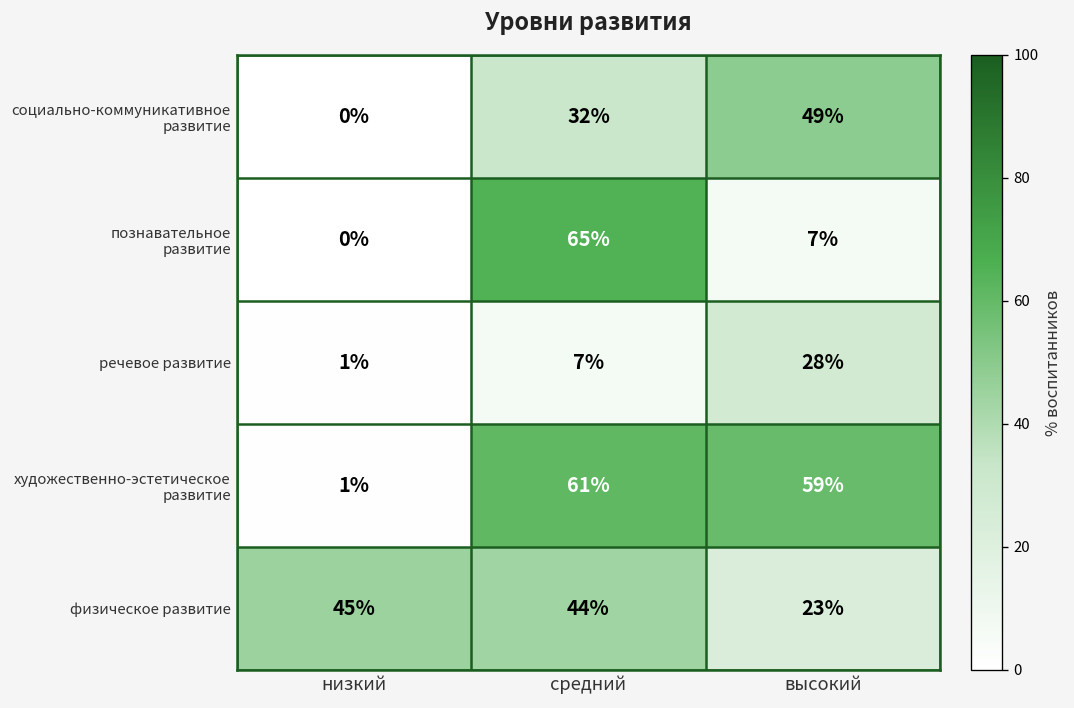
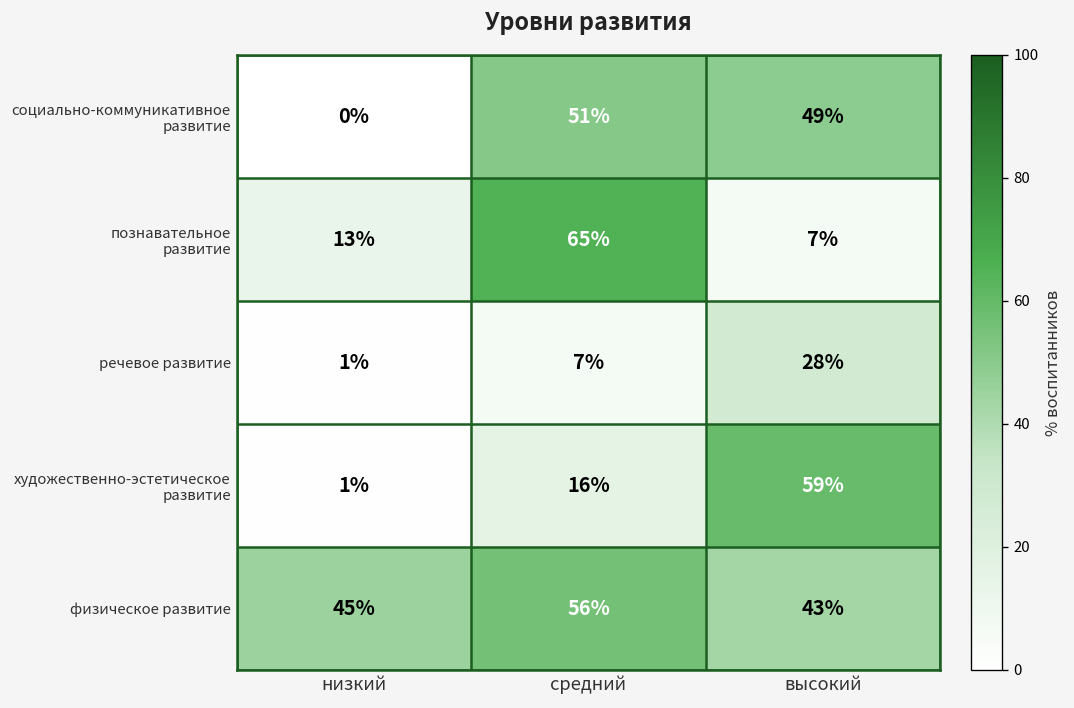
  {
    "социально-коммуникативное развитие": {
      "низкий": "0%",
-     "средний": "32%",
+     "средний": "51%",
      "высокий": "49%"
    },
    "познавательное развитие": {
-     "низкий": "0%",
+     "низкий": "13%",
      "средний": "65%",
      "высокий": "7%"
    },
    "речевое развитие": {
      "низкий": "1%",
      "средний": "7%",
      "высокий": "28%"
    },
    "художественно-эстетическое развитие": {
      "низкий": "1%",
-     "средний": "61%",
+     "средний": "16%",
      "высокий": "59%"
    },
    "физическое развитие": {
      "низкий": "45%",
-     "средний": "44%",
-     "высокий": "23%"
+     "средний": "56%",
+     "высокий": "43%"
    }
  }
